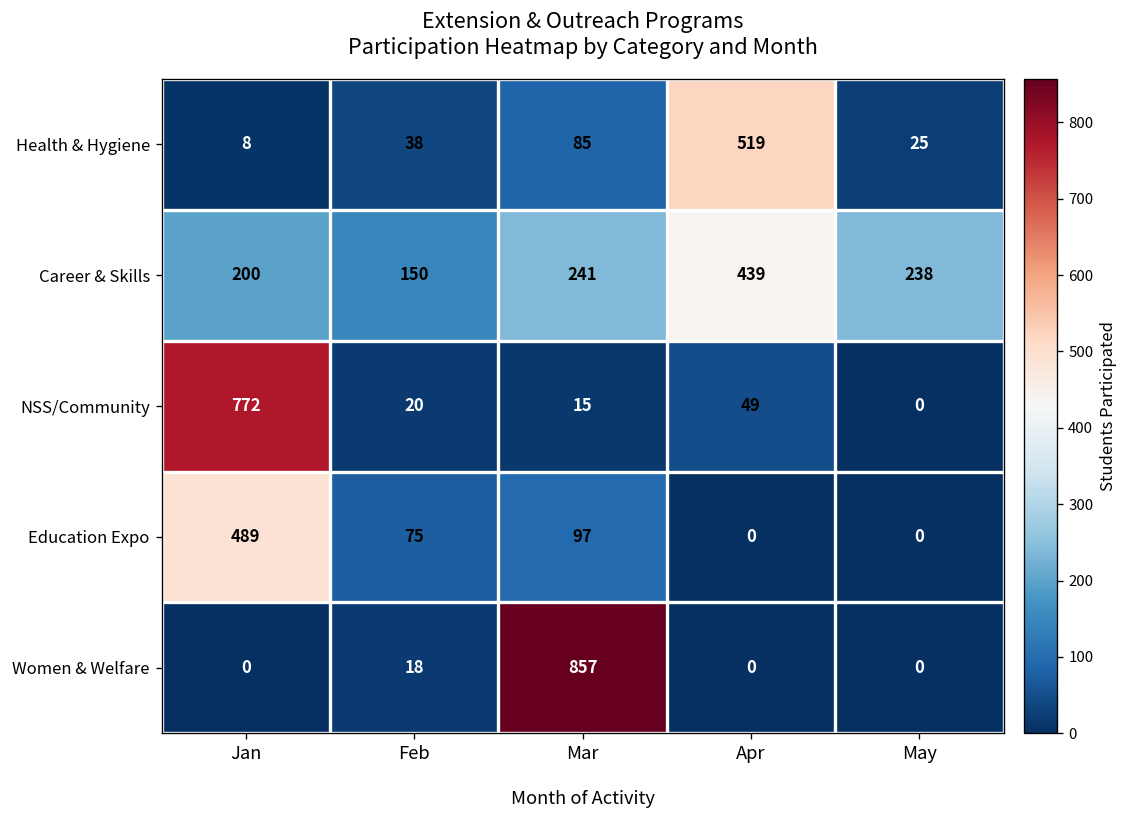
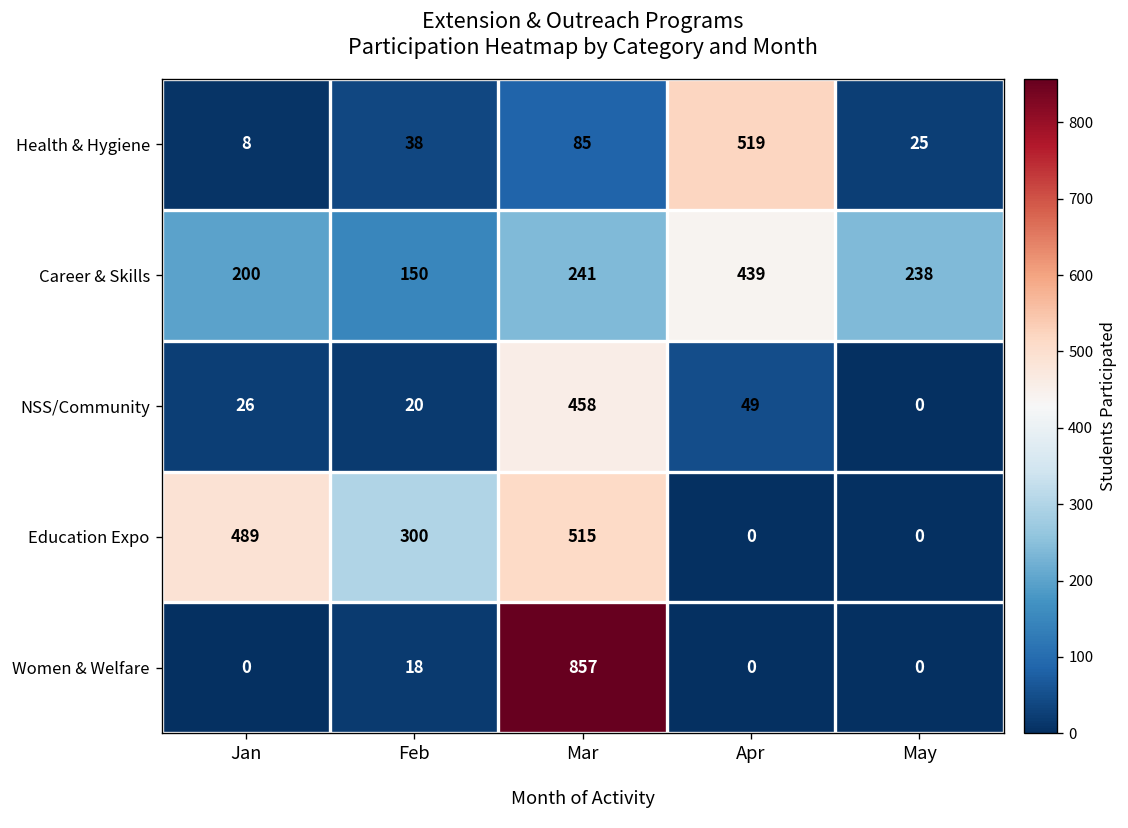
  {
    "Health & Hygiene": {
      "Jan": 8,
      "Feb": 38,
      "Mar": 85,
      "Apr": 519,
      "May": 25
    },
    "Career & Skills": {
      "Jan": 200,
      "Feb": 150,
      "Mar": 241,
      "Apr": 439,
      "May": 238
    },
    "NSS/Community": {
-     "Jan": 772,
+     "Jan": 26,
      "Feb": 20,
-     "Mar": 15,
+     "Mar": 458,
      "Apr": 49,
      "May": 0
    },
    "Education Expo": {
      "Jan": 489,
-     "Feb": 75,
-     "Mar": 97,
+     "Feb": 300,
+     "Mar": 515,
      "Apr": 0,
      "May": 0
    },
    "Women & Welfare": {
      "Jan": 0,
      "Feb": 18,
      "Mar": 857,
      "Apr": 0,
      "May": 0
    }
  }
